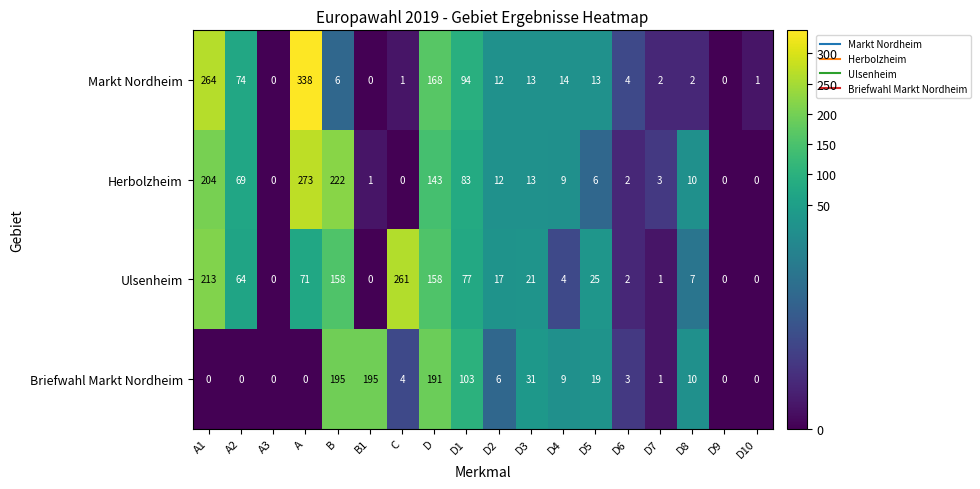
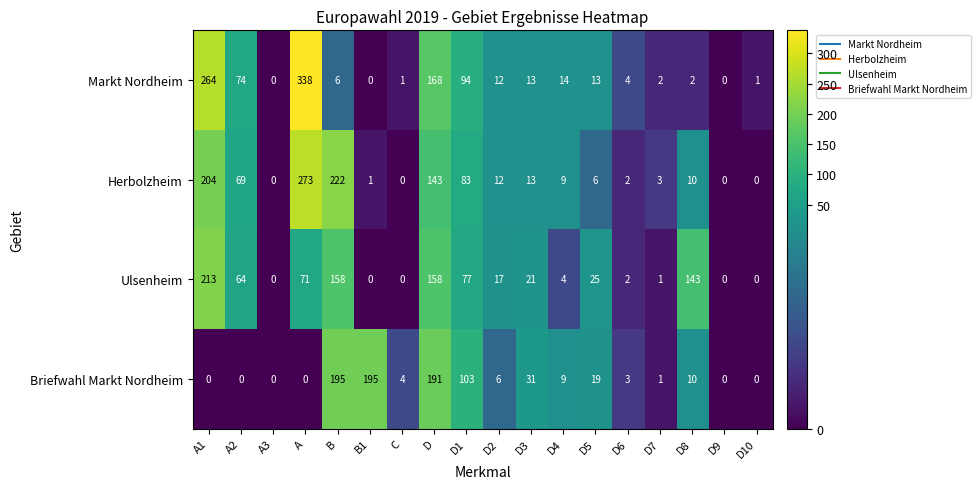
  {
    "Markt Nordheim": {
      "A1": 264,
      "A2": 74,
      "A3": 0,
      "A": 338,
      "B": 6,
      "B1": 0,
      "C": 1,
      "D": 168,
      "D1": 94,
      "D2": 12,
      "D3": 13,
      "D4": 14,
      "D5": 13,
      "D6": 4,
      "D7": 2,
      "D8": 2,
      "D9": 0,
      "D10": 1
    },
    "Herbolzheim": {
      "A1": 204,
      "A2": 69,
      "A3": 0,
      "A": 273,
      "B": 222,
      "B1": 1,
      "C": 0,
      "D": 143,
      "D1": 83,
      "D2": 12,
      "D3": 13,
      "D4": 9,
      "D5": 6,
      "D6": 2,
      "D7": 3,
      "D8": 10,
      "D9": 0,
      "D10": 0
    },
    "Ulsenheim": {
      "A1": 213,
      "A2": 64,
      "A3": 0,
      "A": 71,
      "B": 158,
      "B1": 0,
-     "C": 261,
+     "C": 0,
      "D": 158,
      "D1": 77,
      "D2": 17,
      "D3": 21,
      "D4": 4,
      "D5": 25,
      "D6": 2,
      "D7": 1,
-     "D8": 7,
+     "D8": 143,
      "D9": 0,
      "D10": 0
    },
    "Briefwahl Markt Nordheim": {
      "A1": 0,
      "A2": 0,
      "A3": 0,
      "A": 0,
      "B": 195,
      "B1": 195,
      "C": 4,
      "D": 191,
      "D1": 103,
      "D2": 6,
      "D3": 31,
      "D4": 9,
      "D5": 19,
      "D6": 3,
      "D7": 1,
      "D8": 10,
      "D9": 0,
      "D10": 0
    }
  }
